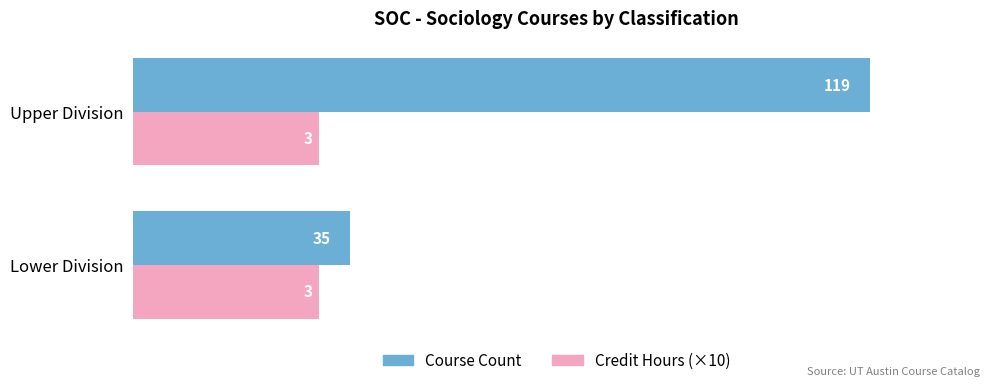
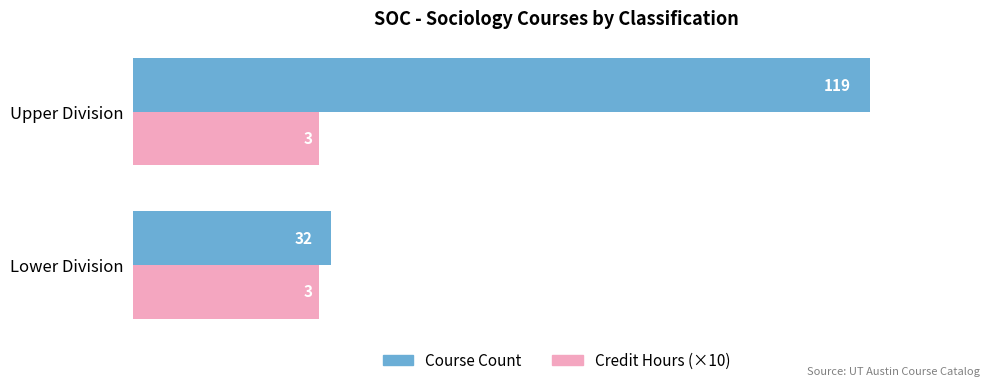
  {
    "Course Count": {
      "Upper Division": 119,
-     "Lower Division": 35
+     "Lower Division": 32
    }
  }
